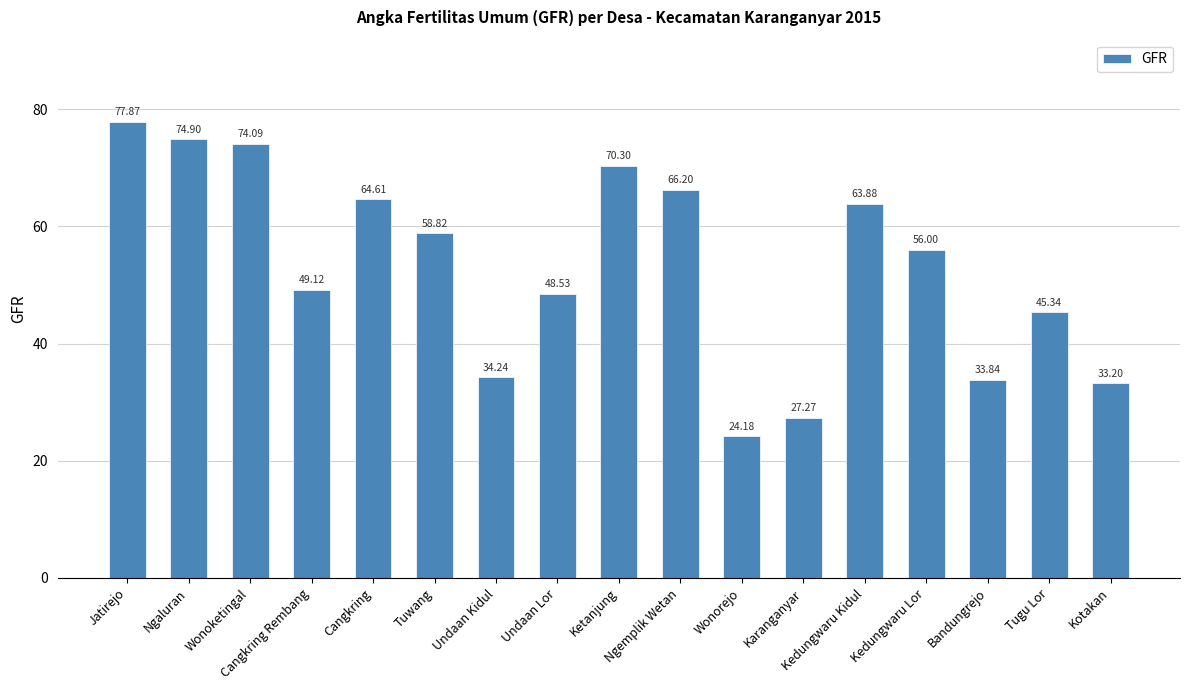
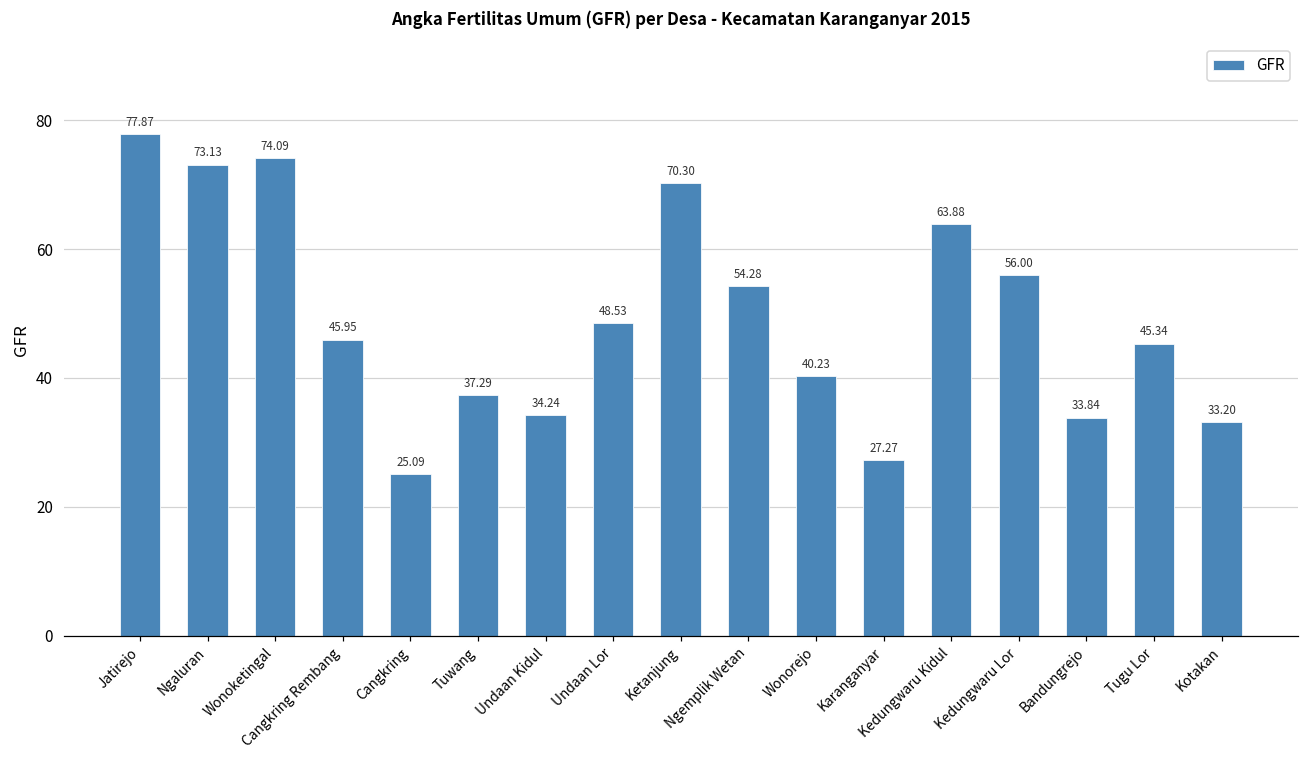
  {
    "Jatirejo": 77.87,
-   "Ngaluran": 74.90,
+   "Ngaluran": 73.13,
    "Wonoketingal": 74.09,
-   "Cangkring Rembang": 49.12,
-   "Cangkring": 64.61,
-   "Tuwang": 58.82,
+   "Cangkring Rembang": 45.95,
+   "Cangkring": 25.09,
+   "Tuwang": 37.29,
    "Undaan Kidul": 34.24,
    "Undaan Lor": 48.53,
    "Ketanjung": 70.30,
-   "Ngemplik Wetan": 66.20,
-   "Wonorejo": 24.18,
+   "Ngemplik Wetan": 54.28,
+   "Wonorejo": 40.23,
    "Karanganyar": 27.27,
    "Kedungwaru Kidul": 63.88,
    "Kedungwaru Lor": 56.00,
    "Bandungrejo": 33.84,
    "Tugu Lor": 45.34,
    "Kotakan": 33.20
  }
